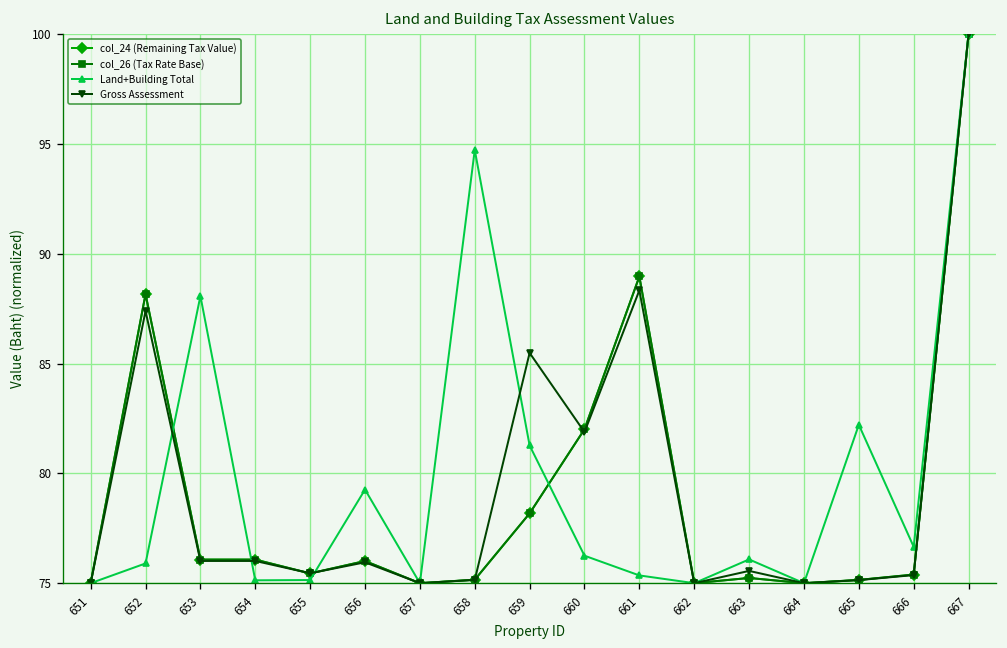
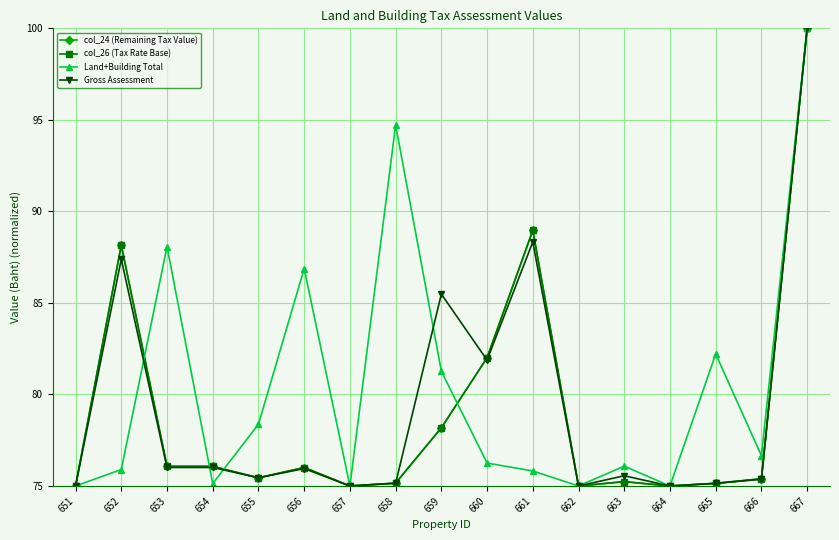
  {
    "Land+Building Total": {
      "652": 75.9,
      "653": 88.1,
      "654": 75.1,
-     "655": 75.1,
-     "656": 79.3,
+     "655": 78.4,
+     "656": 86.9,
      "658": 94.7,
      "659": 81.3,
      "660": 76.3,
-     "661": 75.4,
+     "661": 75.8,
      "663": 76.1,
      "665": 82.2,
      "666": 76.7
    }
  }
